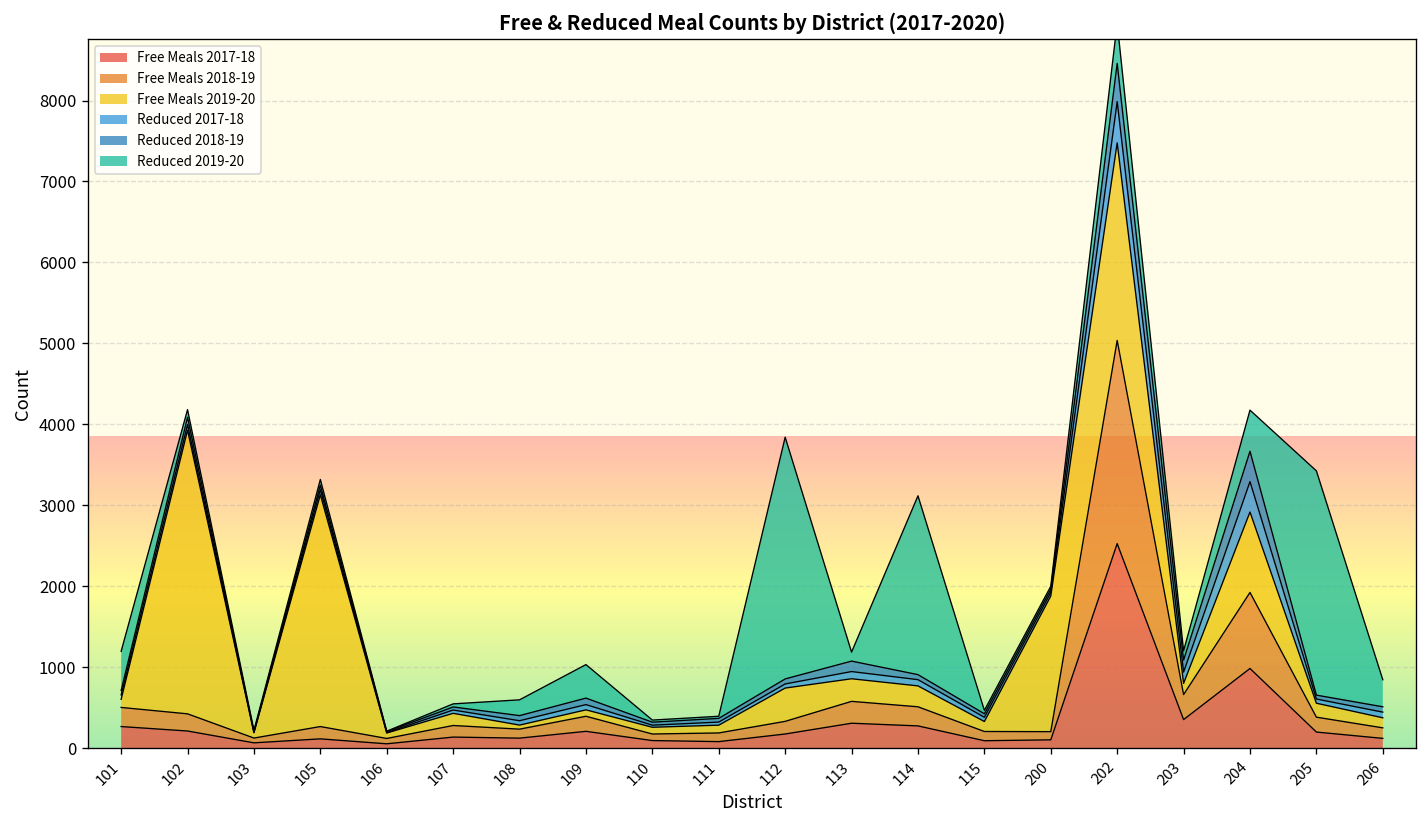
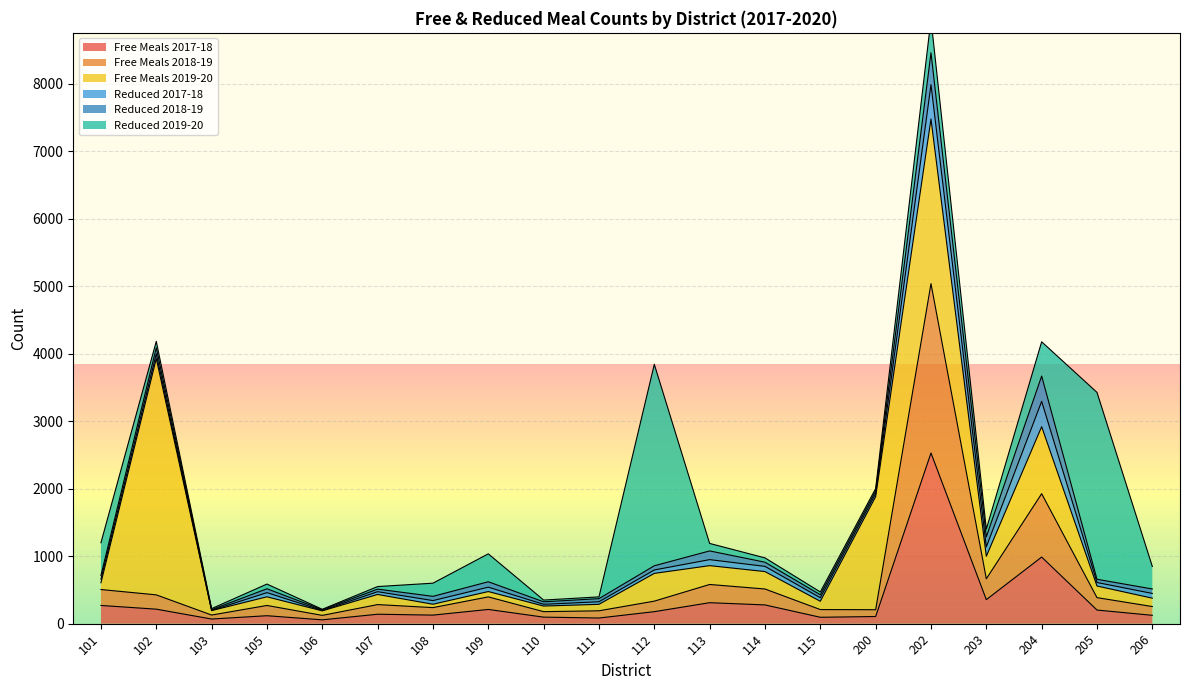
  {
    "Free Meals 2019-20": {
      "101": 100,
      "102": 3500,
-     "105": 2900,
+     "105": 100,
      "107": 200,
      "108": 100,
      "109": 100,
      "111": 100,
      "112": 400,
      "113": 300,
      "114": 300,
      "115": 100,
      "200": 1700,
      "202": 2400,
-     "203": 100,
+     "203": 300,
      "204": 1000,
      "205": 200,
      "206": 100
    },
    "Reduced 2019-20": {
      "101": 500,
      "102": 100,
      "105": 100,
      "108": 200,
      "109": 400,
      "112": 3000,
      "113": 100,
-     "114": 2200,
+     "114": 100,
      "115": 0,
      "203": 100,
      "204": 500,
      "205": 2800,
      "206": 300
    }
  }
